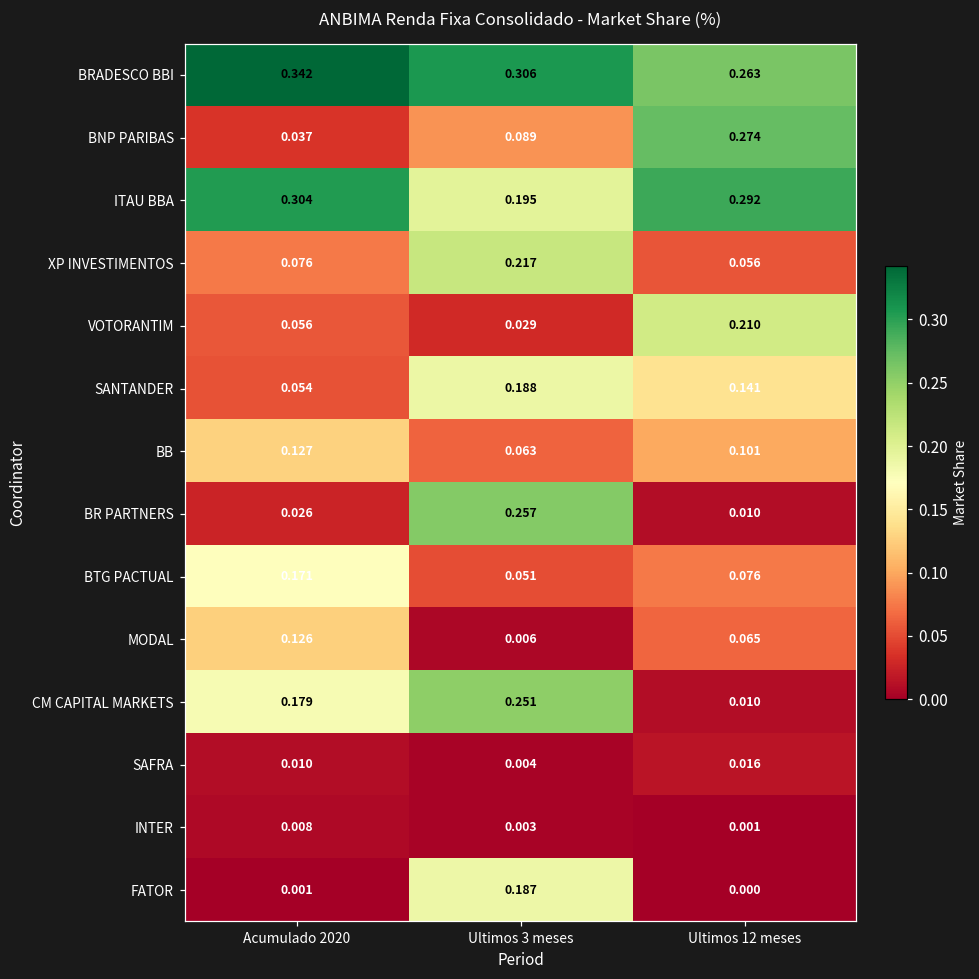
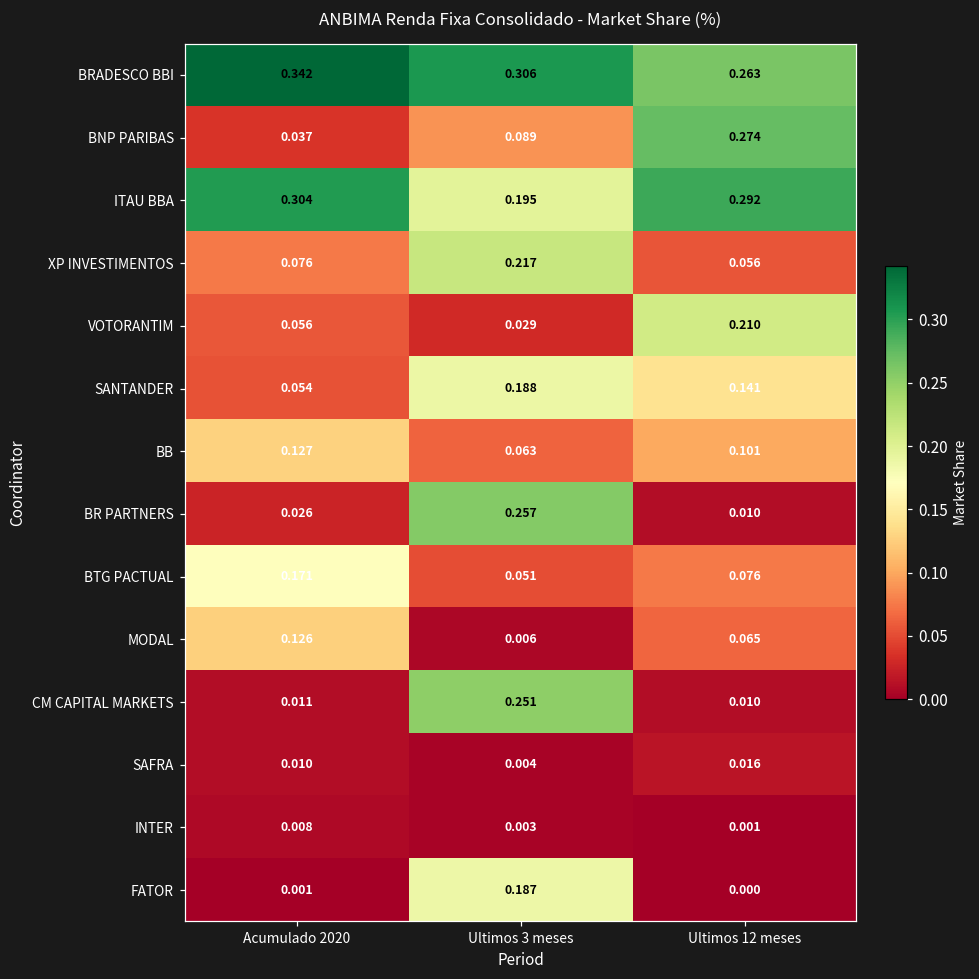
  {
    "BRADESCO BBI": {
      "Acumulado 2020": 0.342,
      "Ultimos 3 meses": 0.306,
      "Ultimos 12 meses": 0.263
    },
    "BNP PARIBAS": {
      "Acumulado 2020": 0.037,
      "Ultimos 3 meses": 0.089,
      "Ultimos 12 meses": 0.274
    },
    "ITAU BBA": {
      "Acumulado 2020": 0.304,
      "Ultimos 3 meses": 0.195,
      "Ultimos 12 meses": 0.292
    },
    "XP INVESTIMENTOS": {
      "Acumulado 2020": 0.076,
      "Ultimos 3 meses": 0.217,
      "Ultimos 12 meses": 0.056
    },
    "VOTORANTIM": {
      "Acumulado 2020": 0.056,
      "Ultimos 3 meses": 0.029,
      "Ultimos 12 meses": 0.210
    },
    "SANTANDER": {
      "Acumulado 2020": 0.054,
      "Ultimos 3 meses": 0.188,
      "Ultimos 12 meses": 0.141
    },
    "BB": {
      "Acumulado 2020": 0.127,
      "Ultimos 3 meses": 0.063,
      "Ultimos 12 meses": 0.101
    },
    "BR PARTNERS": {
      "Acumulado 2020": 0.026,
      "Ultimos 3 meses": 0.257,
      "Ultimos 12 meses": 0.010
    },
    "BTG PACTUAL": {
      "Acumulado 2020": 0.171,
      "Ultimos 3 meses": 0.051,
      "Ultimos 12 meses": 0.076
    },
    "MODAL": {
      "Acumulado 2020": 0.126,
      "Ultimos 3 meses": 0.006,
      "Ultimos 12 meses": 0.065
    },
    "CM CAPITAL MARKETS": {
-     "Acumulado 2020": 0.179,
+     "Acumulado 2020": 0.011,
      "Ultimos 3 meses": 0.251,
      "Ultimos 12 meses": 0.010
    },
    "SAFRA": {
      "Acumulado 2020": 0.010,
      "Ultimos 3 meses": 0.004,
      "Ultimos 12 meses": 0.016
    },
    "INTER": {
      "Acumulado 2020": 0.008,
      "Ultimos 3 meses": 0.003,
      "Ultimos 12 meses": 0.001
    },
    "FATOR": {
      "Acumulado 2020": 0.001,
      "Ultimos 3 meses": 0.187,
      "Ultimos 12 meses": 0.000
    }
  }
